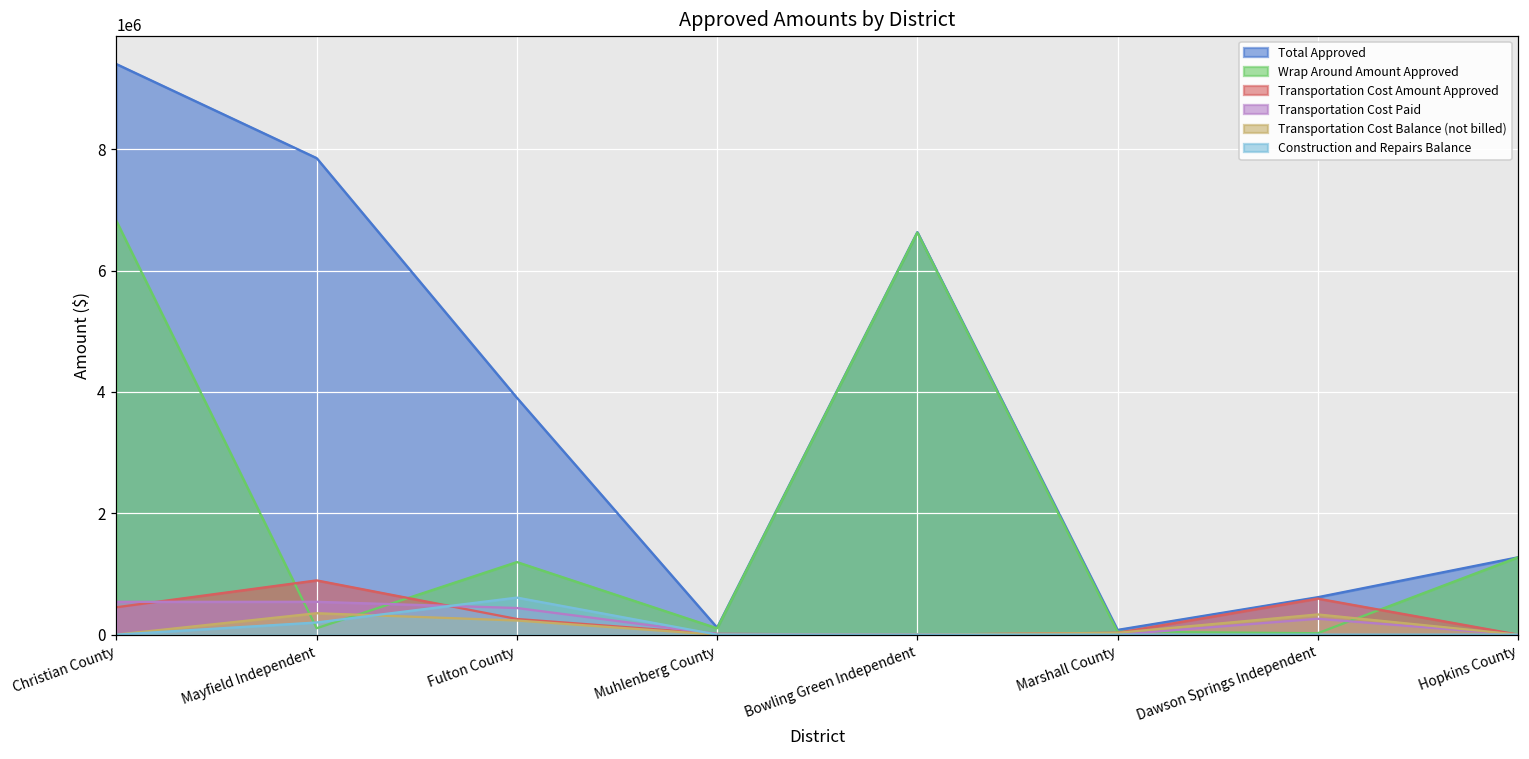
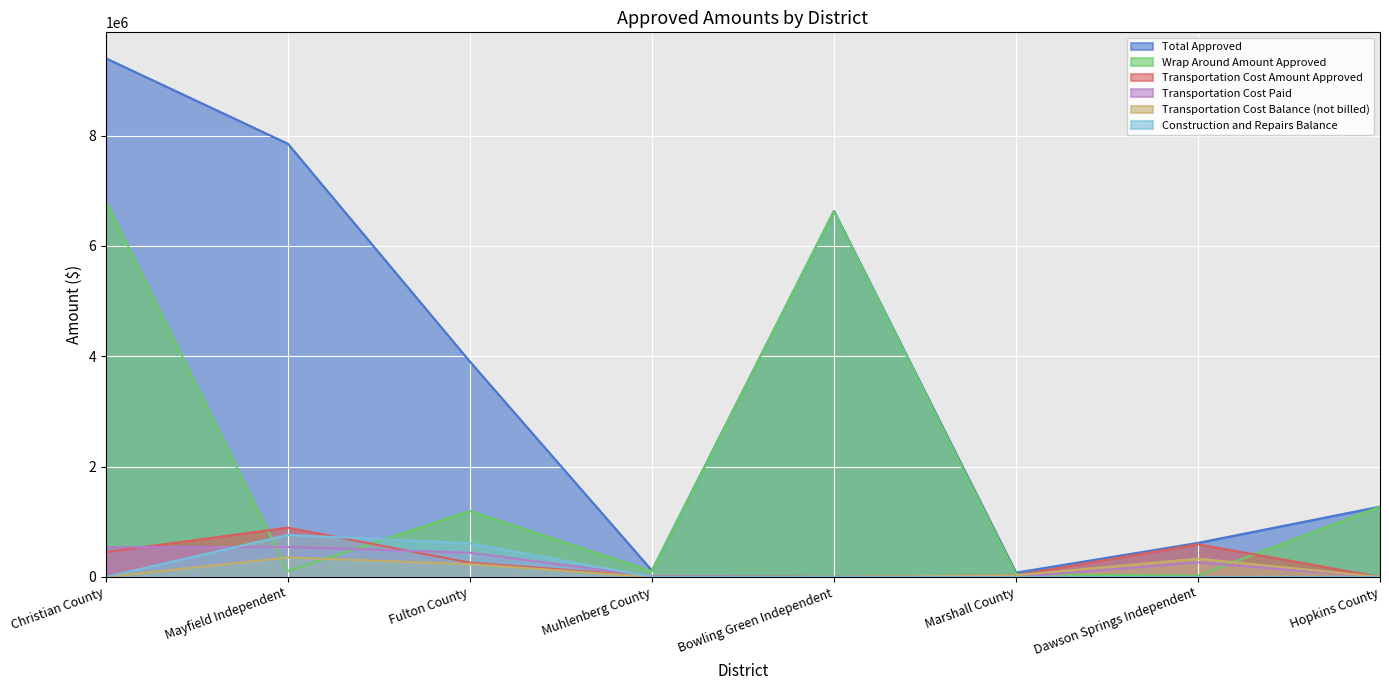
  {
    "Total Approved": {
      "Christian County": 9400000,
      "Mayfield Independent": 7900000,
      "Fulton County": 3900000
    },
    "Wrap Around Amount Approved": {
      "Christian County": 6800000,
      "Mayfield Independent": 100000,
      "Fulton County": 1200000
    },
    "Transportation Cost Amount Approved": {
      "Christian County": 500000,
      "Mayfield Independent": 900000
    },
    "Transportation Cost Paid": {
      "Christian County": 500000,
      "Mayfield Independent": 500000,
      "Fulton County": 400000,
      "Dawson Springs Independent": 300000
    },
    "Transportation Cost Balance (not billed)": {
      "Mayfield Independent": 400000,
      "Dawson Springs Independent": 300000
    },
    "Construction and Repairs Balance": {
-     "Mayfield Independent": 200000,
+     "Mayfield Independent": 800000,
      "Fulton County": 600000
    }
  }
